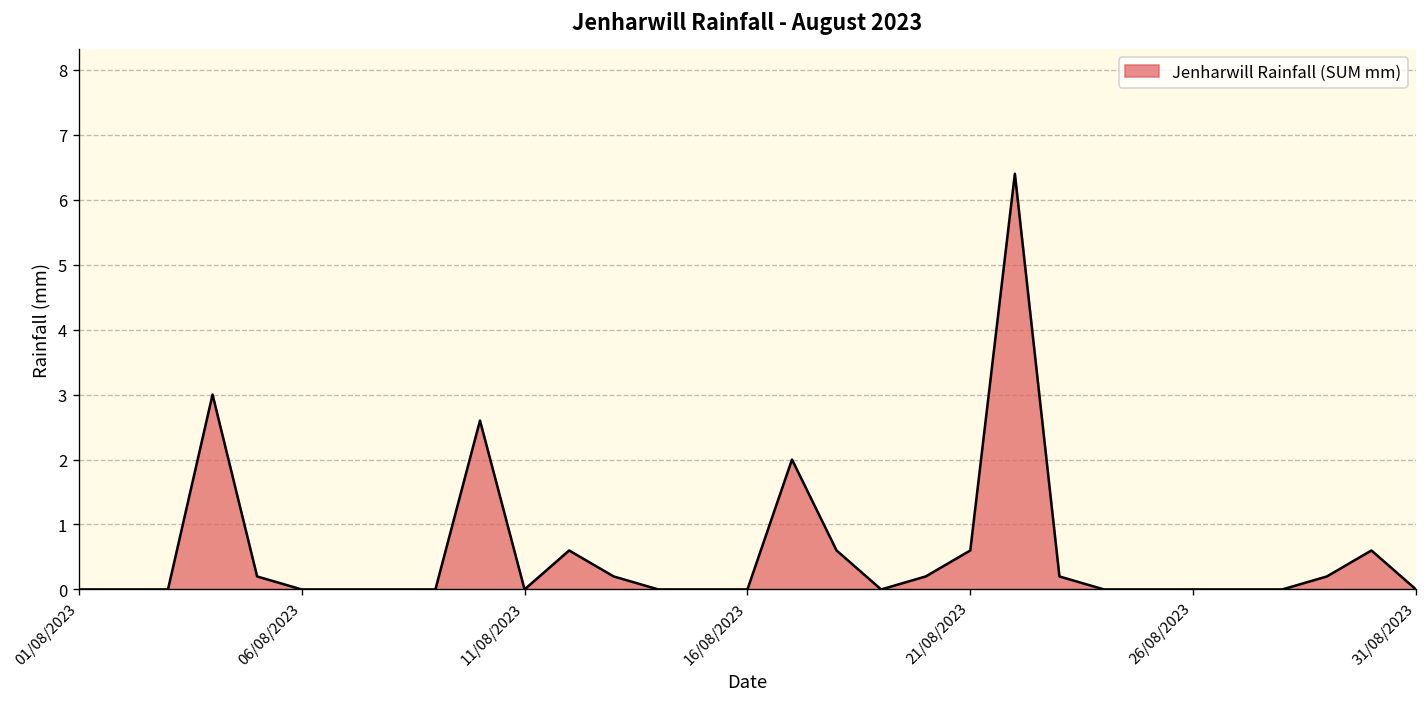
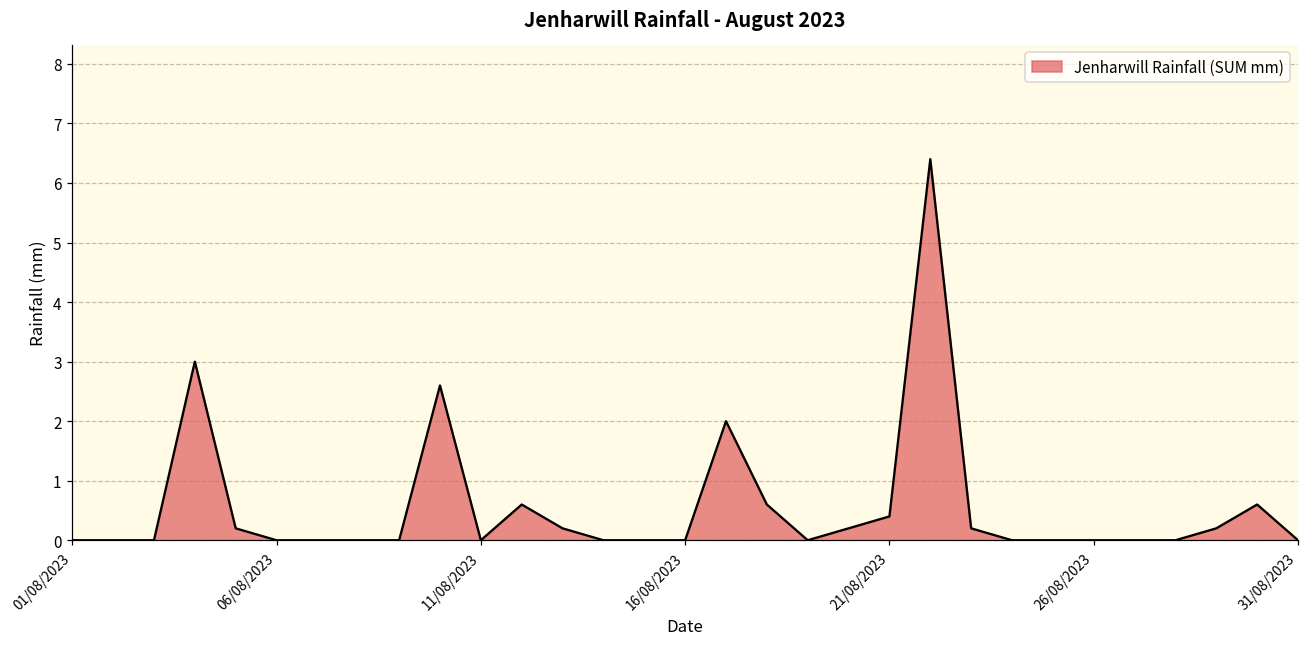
  {
    "01/08/2023": 0.0,
    "06/08/2023": 0.0,
    "11/08/2023": 0.0,
    "16/08/2023": 0.0,
-   "21/08/2023": 0.6,
+   "21/08/2023": 0.4,
    "26/08/2023": 0.0,
    "31/08/2023": 0.0
  }
